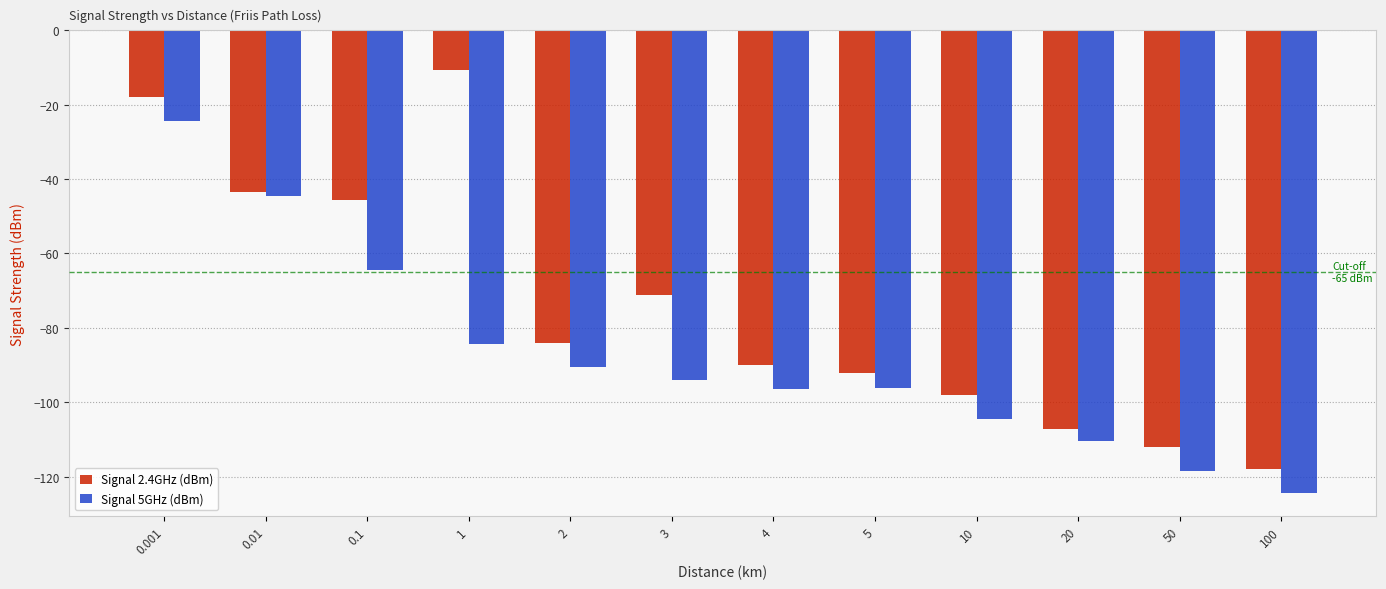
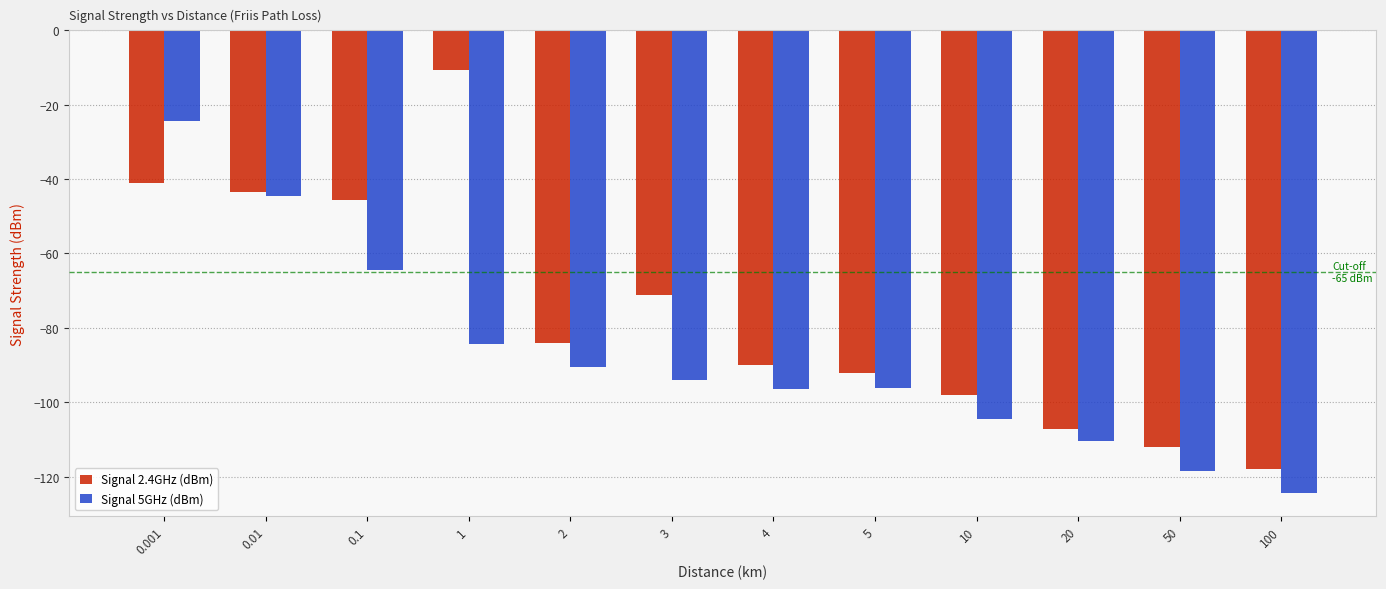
  {
    "Signal 2.4GHz (dBm)": {
-     "0.001": -18,
+     "0.001": -41,
      "0.01": -44,
      "0.1": -46,
      "1": -11,
      "2": -84,
      "3": -71,
      "4": -90,
      "5": -92,
      "10": -98,
      "20": -107,
      "50": -112,
      "100": -118
    },
    "Signal 5GHz (dBm)": {
      "0.001": -24,
      "0.01": -44,
      "0.1": -64,
      "1": -84,
      "2": -90,
      "3": -94,
      "4": -96,
      "5": -96,
      "10": -104,
      "20": -110,
      "50": -118,
      "100": -124
    }
  }
